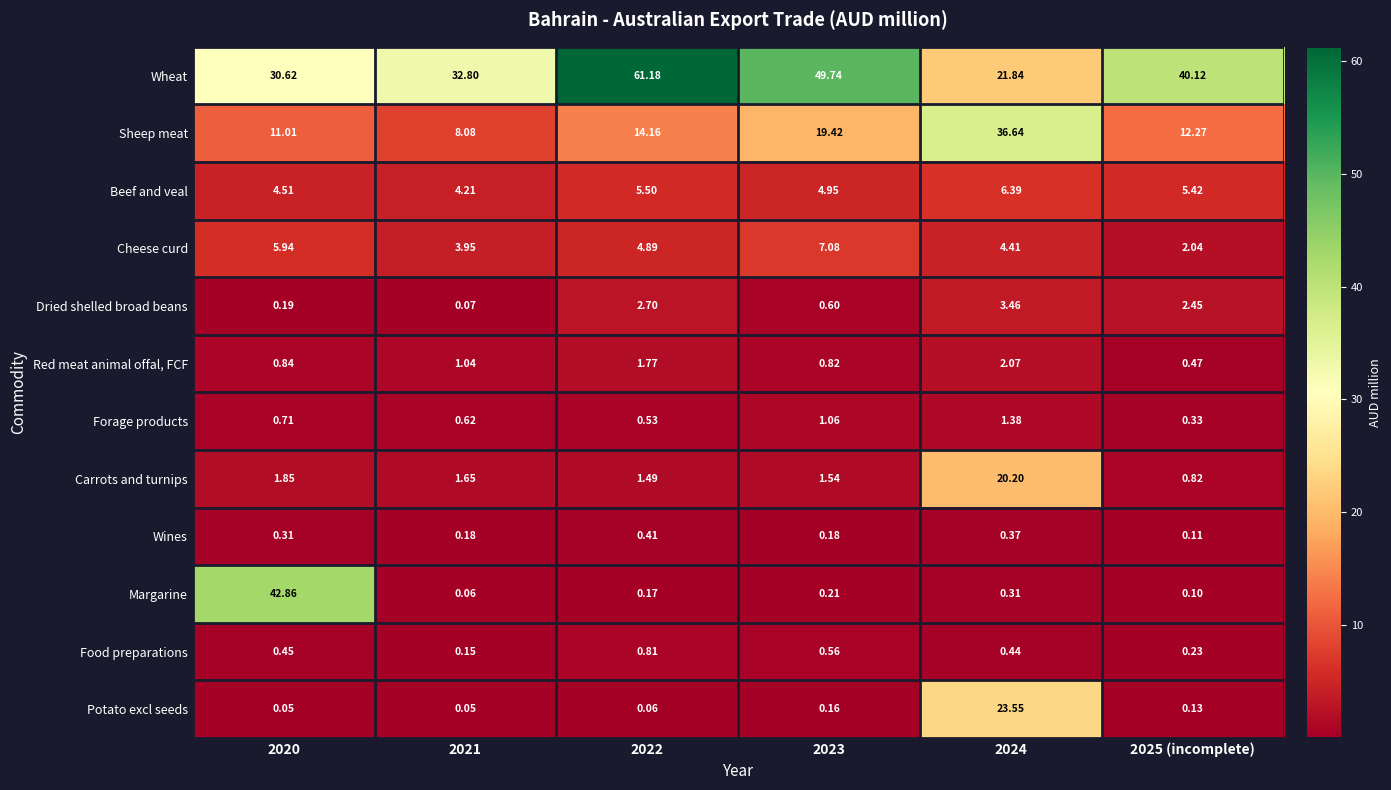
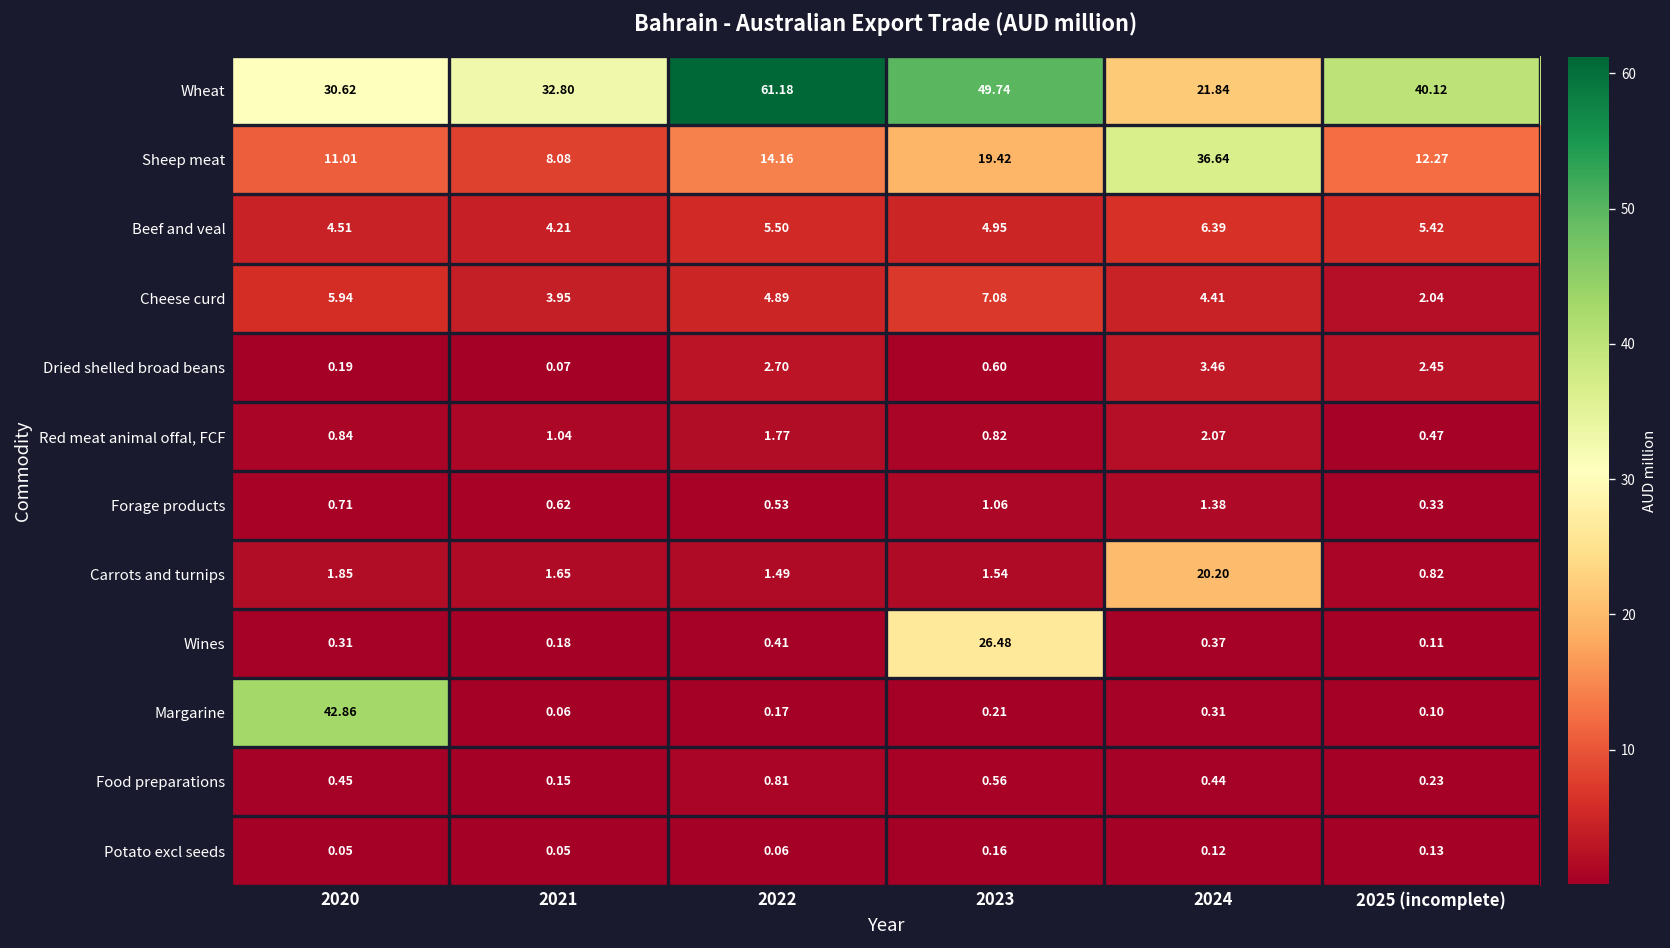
  {
    "Wheat": {
      "2020": 30.62,
      "2021": 32.80,
      "2022": 61.18,
      "2023": 49.74,
      "2024": 21.84,
      "2025 (incomplete)": 40.12
    },
    "Sheep meat": {
      "2020": 11.01,
      "2021": 8.08,
      "2022": 14.16,
      "2023": 19.42,
      "2024": 36.64,
      "2025 (incomplete)": 12.27
    },
    "Beef and veal": {
      "2020": 4.51,
      "2021": 4.21,
      "2022": 5.50,
      "2023": 4.95,
      "2024": 6.39,
      "2025 (incomplete)": 5.42
    },
    "Cheese curd": {
      "2020": 5.94,
      "2021": 3.95,
      "2022": 4.89,
      "2023": 7.08,
      "2024": 4.41,
      "2025 (incomplete)": 2.04
    },
    "Dried shelled broad beans": {
      "2020": 0.19,
      "2021": 0.07,
      "2022": 2.70,
      "2023": 0.60,
      "2024": 3.46,
      "2025 (incomplete)": 2.45
    },
    "Red meat animal offal, FCF": {
      "2020": 0.84,
      "2021": 1.04,
      "2022": 1.77,
      "2023": 0.82,
      "2024": 2.07,
      "2025 (incomplete)": 0.47
    },
    "Forage products": {
      "2020": 0.71,
      "2021": 0.62,
      "2022": 0.53,
      "2023": 1.06,
      "2024": 1.38,
      "2025 (incomplete)": 0.33
    },
    "Carrots and turnips": {
      "2020": 1.85,
      "2021": 1.65,
      "2022": 1.49,
      "2023": 1.54,
      "2024": 20.20,
      "2025 (incomplete)": 0.82
    },
    "Wines": {
      "2020": 0.31,
      "2021": 0.18,
      "2022": 0.41,
-     "2023": 0.18,
+     "2023": 26.48,
      "2024": 0.37,
      "2025 (incomplete)": 0.11
    },
    "Margarine": {
      "2020": 42.86,
      "2021": 0.06,
      "2022": 0.17,
      "2023": 0.21,
      "2024": 0.31,
      "2025 (incomplete)": 0.10
    },
    "Food preparations": {
      "2020": 0.45,
      "2021": 0.15,
      "2022": 0.81,
      "2023": 0.56,
      "2024": 0.44,
      "2025 (incomplete)": 0.23
    },
    "Potato excl seeds": {
      "2020": 0.05,
      "2021": 0.05,
      "2022": 0.06,
      "2023": 0.16,
-     "2024": 23.55,
+     "2024": 0.12,
      "2025 (incomplete)": 0.13
    }
  }
